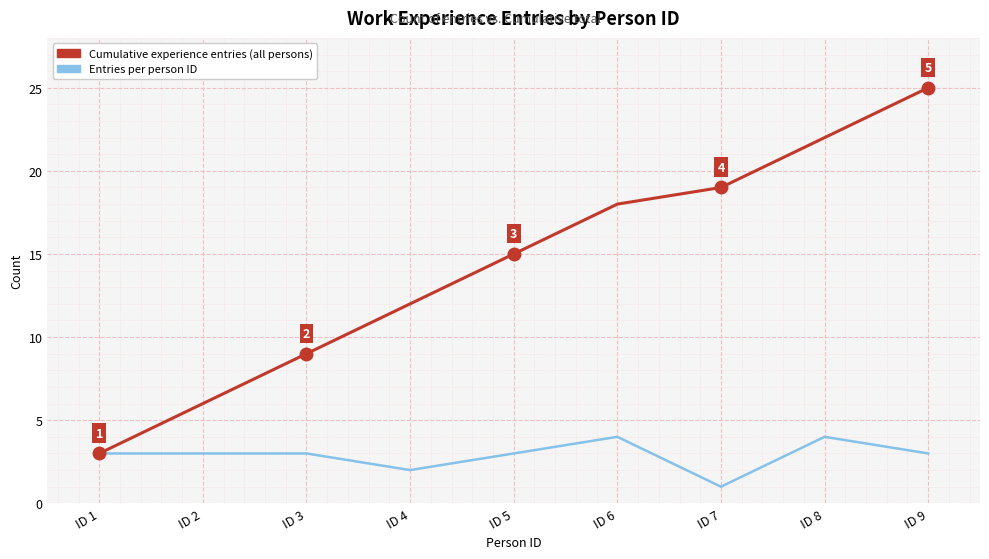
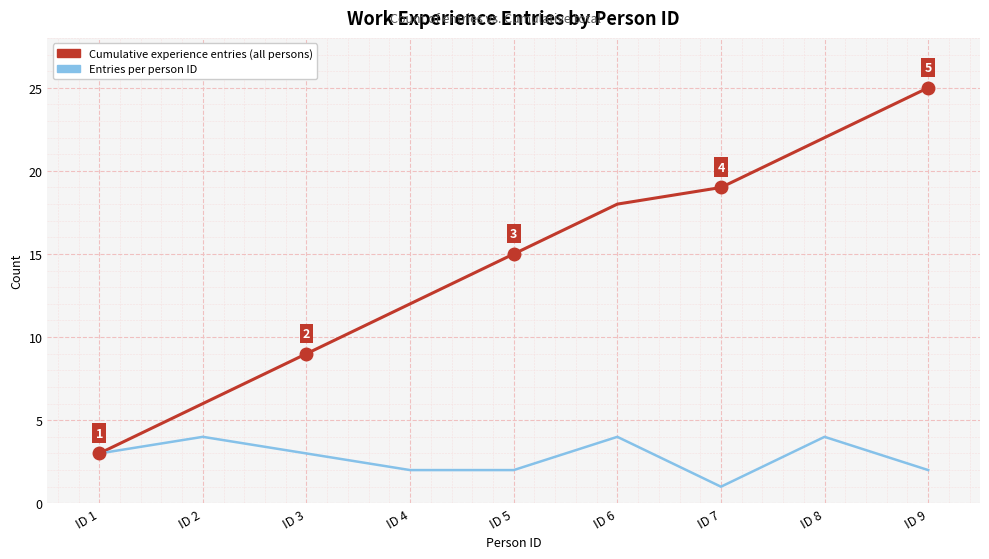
  {
    "Entries per person ID": {
-     "ID 2": 3,
+     "ID 2": 4,
      "ID 3": 3,
      "ID 4": 2,
-     "ID 5": 3,
+     "ID 5": 2,
      "ID 6": 4,
      "ID 7": 1,
      "ID 8": 4,
-     "ID 9": 3
+     "ID 9": 2
    }
  }
